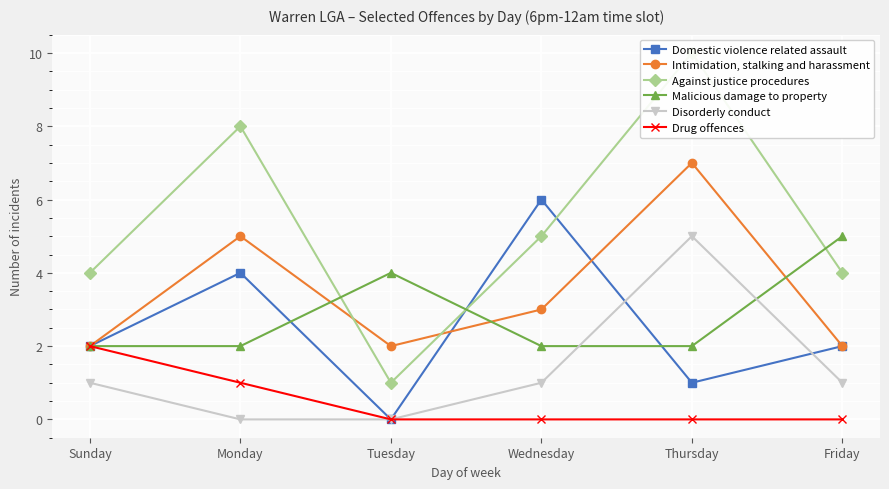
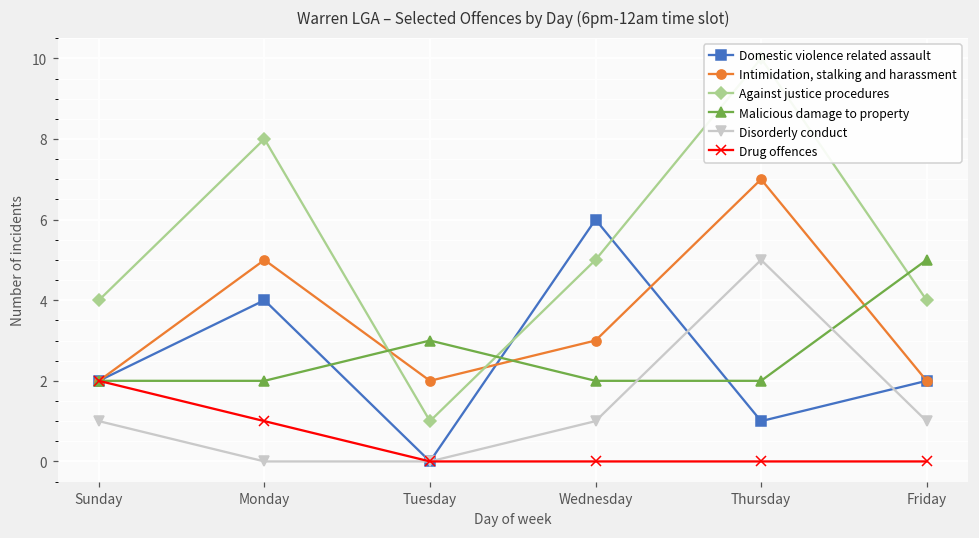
  {
    "Domestic violence related assault": {
      "Monday": 4,
      "Wednesday": 6,
      "Thursday": 1
    },
    "Intimidation, stalking and harassment": {
      "Monday": 5,
      "Tuesday": 2,
      "Wednesday": 3,
      "Thursday": 7
    },
    "Against justice procedures": {
      "Sunday": 4,
      "Monday": 8,
      "Tuesday": 1,
      "Wednesday": 5,
      "Friday": 4
    },
    "Malicious damage to property": {
      "Monday": 2,
-     "Tuesday": 4,
+     "Tuesday": 3,
      "Wednesday": 2,
      "Thursday": 2,
      "Friday": 5
    },
    "Disorderly conduct": {
      "Sunday": 1,
      "Monday": 0,
      "Wednesday": 1,
      "Thursday": 5,
      "Friday": 1
    },
    "Drug offences": {
      "Monday": 1,
      "Wednesday": 0,
      "Thursday": 0,
      "Friday": 0
    }
  }
